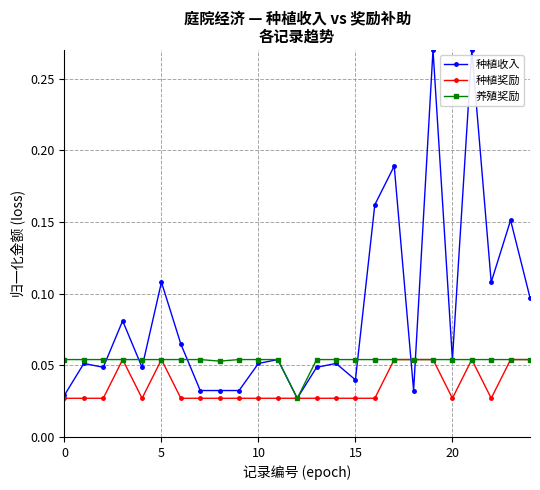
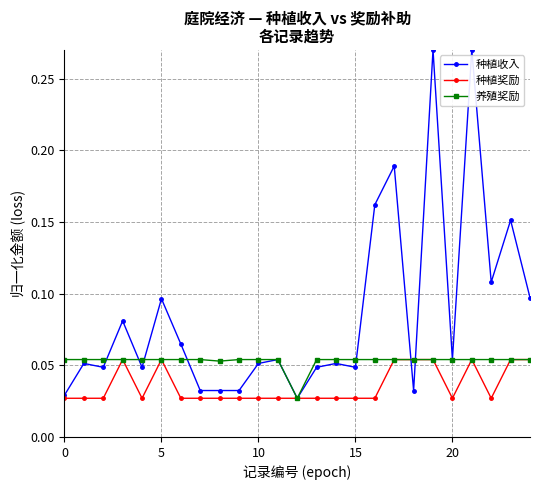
  {
    "种植收入": {
      "0": 0.029,
-     "5": 0.108,
+     "5": 0.096,
      "10": 0.051,
-     "15": 0.040
+     "15": 0.049
    },
    "种植奖励": {
      "0": 0.027,
      "10": 0.027,
      "15": 0.027,
      "20": 0.027
    },
    "养殖奖励": {
      "0": 0.054,
      "10": 0.054,
      "15": 0.054
    }
  }
